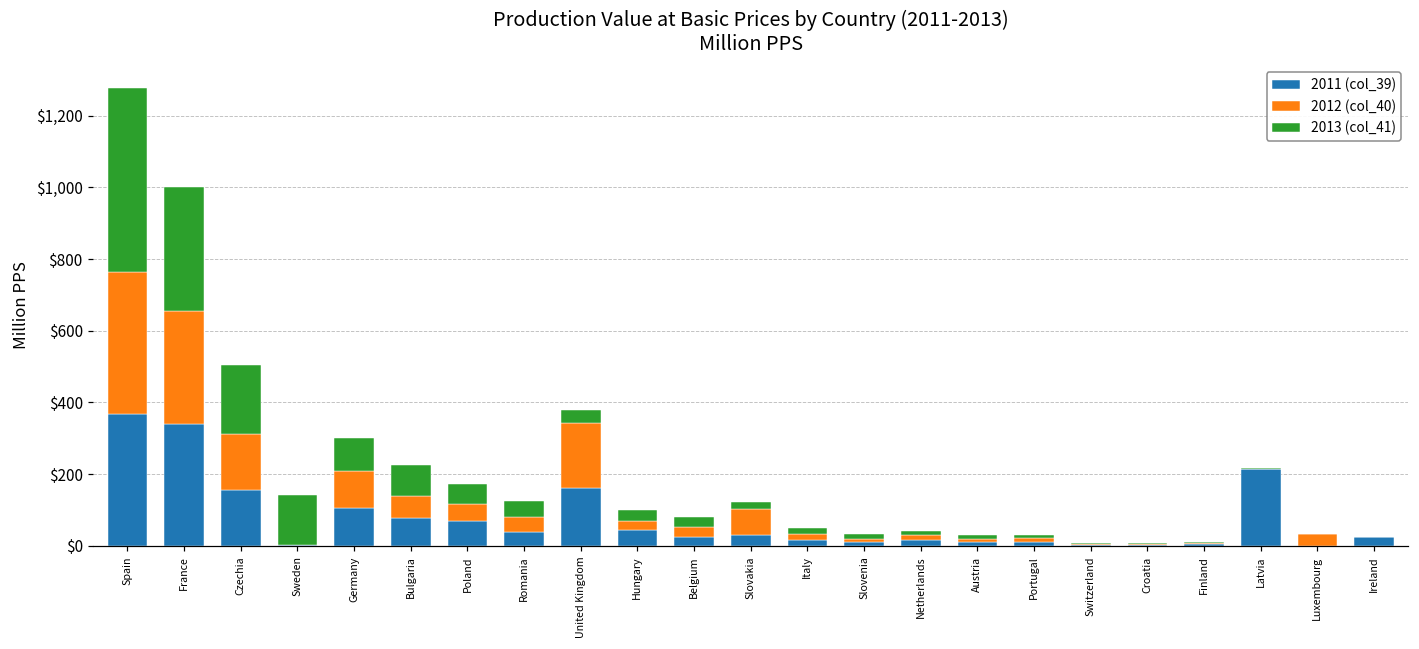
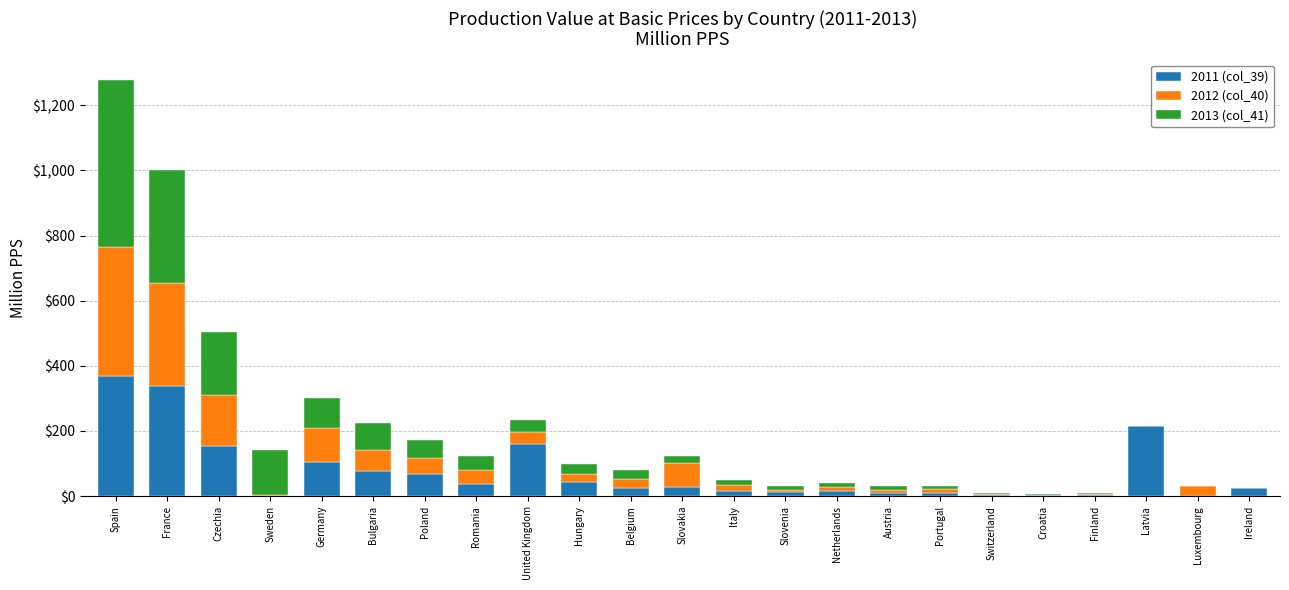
  {
    "2011 (col_39)": {
      "Spain": "$370",
      "France": "$340",
      "Czechia": "$150",
      "Germany": "$110",
      "Bulgaria": "$80",
      "Poland": "$70",
      "Romania": "$40",
      "United Kingdom": "$160",
      "Hungary": "$40",
      "Belgium": "$30",
      "Slovakia": "$30",
      "Italy": "$20",
      "Slovenia": "$10",
      "Netherlands": "$20",
      "Austria": "$10",
      "Portugal": "$10",
      "Latvia": "$210",
      "Ireland": "$30"
    },
    "2012 (col_40)": {
      "Spain": "$400",
      "France": "$320",
      "Czechia": "$160",
      "Germany": "$100",
      "Bulgaria": "$60",
      "Poland": "$50",
      "Romania": "$40",
-     "United Kingdom": "$180",
+     "United Kingdom": "$40",
      "Hungary": "$30",
      "Belgium": "$30",
      "Slovakia": "$70",
      "Italy": "$20",
      "Netherlands": "$10",
      "Austria": "$10",
      "Portugal": "$10",
      "Luxembourg": "$30",
      "Ireland": "$0"
    },
    "2013 (col_41)": {
      "Spain": "$510",
      "France": "$350",
      "Czechia": "$190",
      "Sweden": "$140",
      "Germany": "$90",
      "Bulgaria": "$80",
      "Poland": "$60",
      "Romania": "$40",
      "United Kingdom": "$40",
      "Hungary": "$30",
      "Belgium": "$30",
      "Slovakia": "$20",
      "Italy": "$20",
      "Slovenia": "$10",
      "Netherlands": "$10",
      "Austria": "$10",
      "Portugal": "$10",
      "Ireland": "$0"
    }
  }
